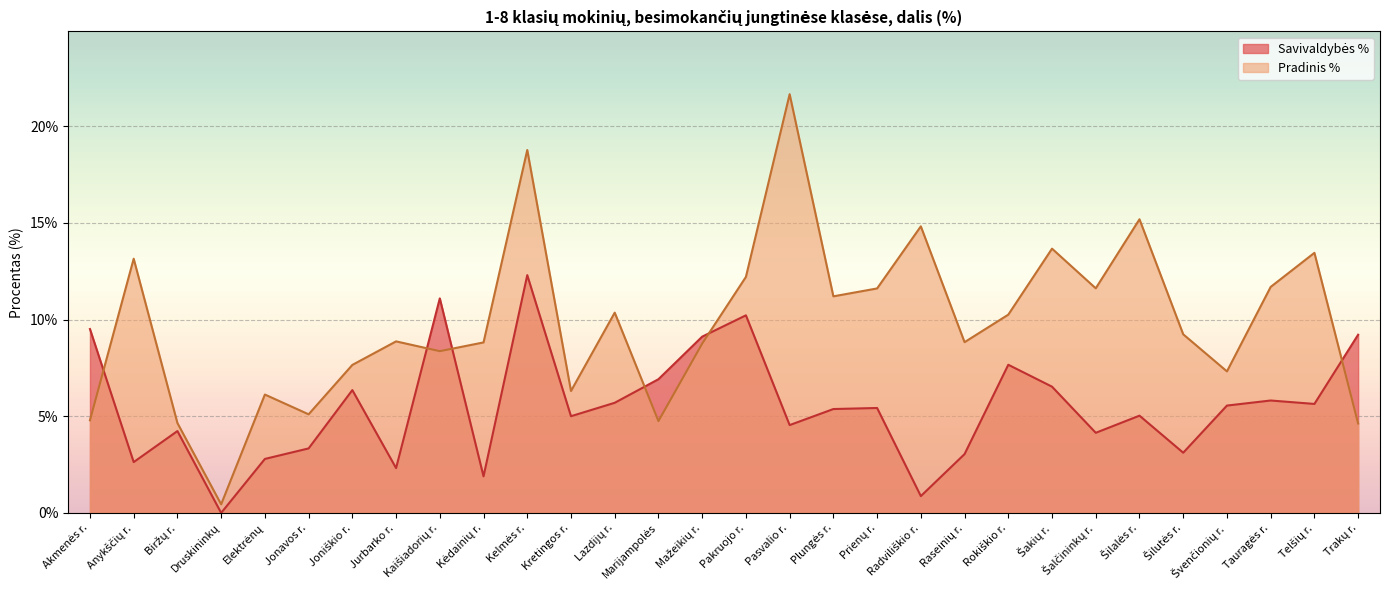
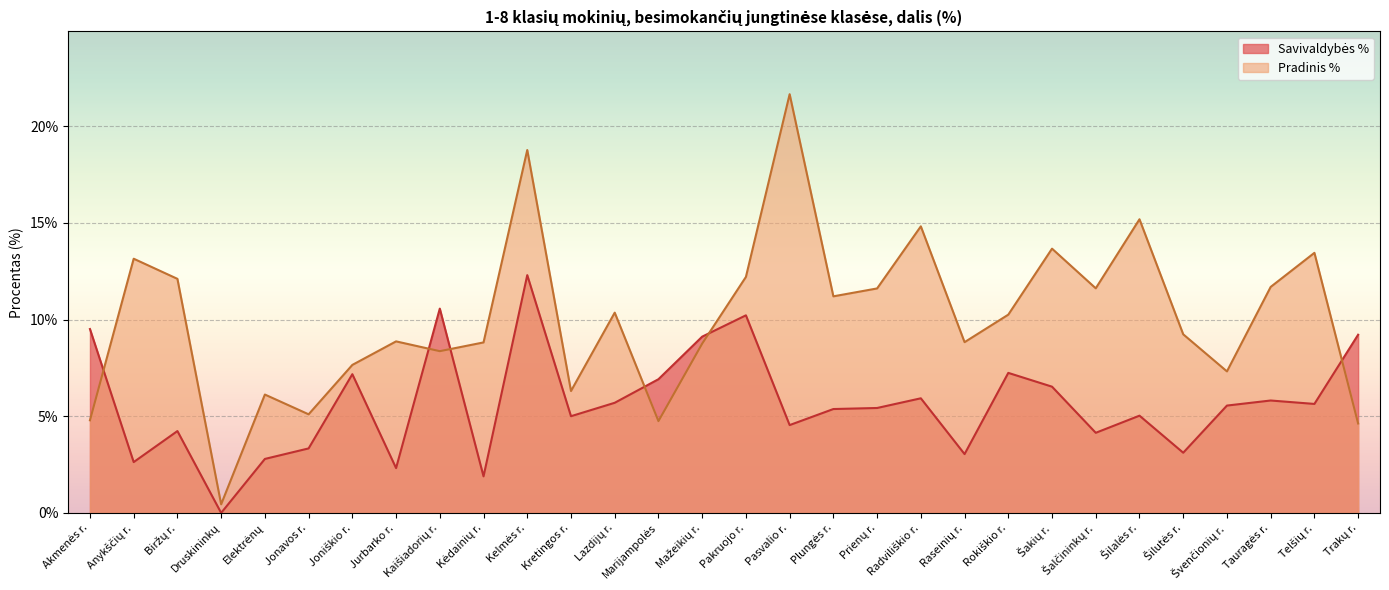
  {
    "Savivaldybės %": {
      "Akmenės r.": "9.5%",
      "Anykščių r.": "2.6%",
      "Biržų r.": "4.2%",
      "Druskininkų": "0.0%",
      "Elektrėnų": "2.8%",
      "Jonavos r.": "3.3%",
-     "Joniškio r.": "6.4%",
+     "Joniškio r.": "7.2%",
      "Jurbarko r.": "2.3%",
-     "Kaišiadorių r.": "11.1%",
+     "Kaišiadorių r.": "10.6%",
      "Kėdainių r.": "1.9%",
      "Kelmės r.": "12.3%",
      "Kretingos r.": "5.0%",
      "Lazdijų r.": "5.7%",
      "Marijampolės": "6.9%",
      "Mažeikių r.": "9.1%",
      "Pakruojo r.": "10.2%",
      "Pasvalio r.": "4.5%",
      "Plungės r.": "5.4%",
      "Prienų r.": "5.4%",
-     "Radviliškio r.": "0.9%",
+     "Radviliškio r.": "5.9%",
      "Raseinių r.": "3.0%",
-     "Rokiškio r.": "7.7%",
+     "Rokiškio r.": "7.2%",
      "Šakių r.": "6.5%",
      "Šalčininkų r.": "4.1%",
      "Šilalės r.": "5.0%",
      "Šilutės r.": "3.1%",
      "Švenčionių r.": "5.6%",
      "Tauragės r.": "5.8%",
      "Telšių r.": "5.6%",
      "Trakų r.": "9.2%"
    },
    "Pradinis %": {
      "Akmenės r.": "4.8%",
      "Anykščių r.": "13.1%",
-     "Biržų r.": "4.6%",
+     "Biržų r.": "12.1%",
      "Druskininkų": "0.4%",
      "Elektrėnų": "6.1%",
      "Jonavos r.": "5.1%",
      "Joniškio r.": "7.7%",
      "Jurbarko r.": "8.9%",
      "Kaišiadorių r.": "8.4%",
      "Kėdainių r.": "8.8%",
      "Kelmės r.": "18.8%",
      "Kretingos r.": "6.3%",
      "Lazdijų r.": "10.4%",
      "Marijampolės": "4.7%",
      "Mažeikių r.": "8.8%",
      "Pakruojo r.": "12.2%",
      "Pasvalio r.": "21.6%",
      "Plungės r.": "11.2%",
      "Prienų r.": "11.6%",
      "Radviliškio r.": "14.8%",
      "Raseinių r.": "8.8%",
      "Rokiškio r.": "10.3%",
      "Šakių r.": "13.7%",
      "Šalčininkų r.": "11.6%",
      "Šilalės r.": "15.2%",
      "Šilutės r.": "9.2%",
      "Švenčionių r.": "7.3%",
      "Tauragės r.": "11.7%",
      "Telšių r.": "13.4%",
      "Trakų r.": "4.6%"
    }
  }
